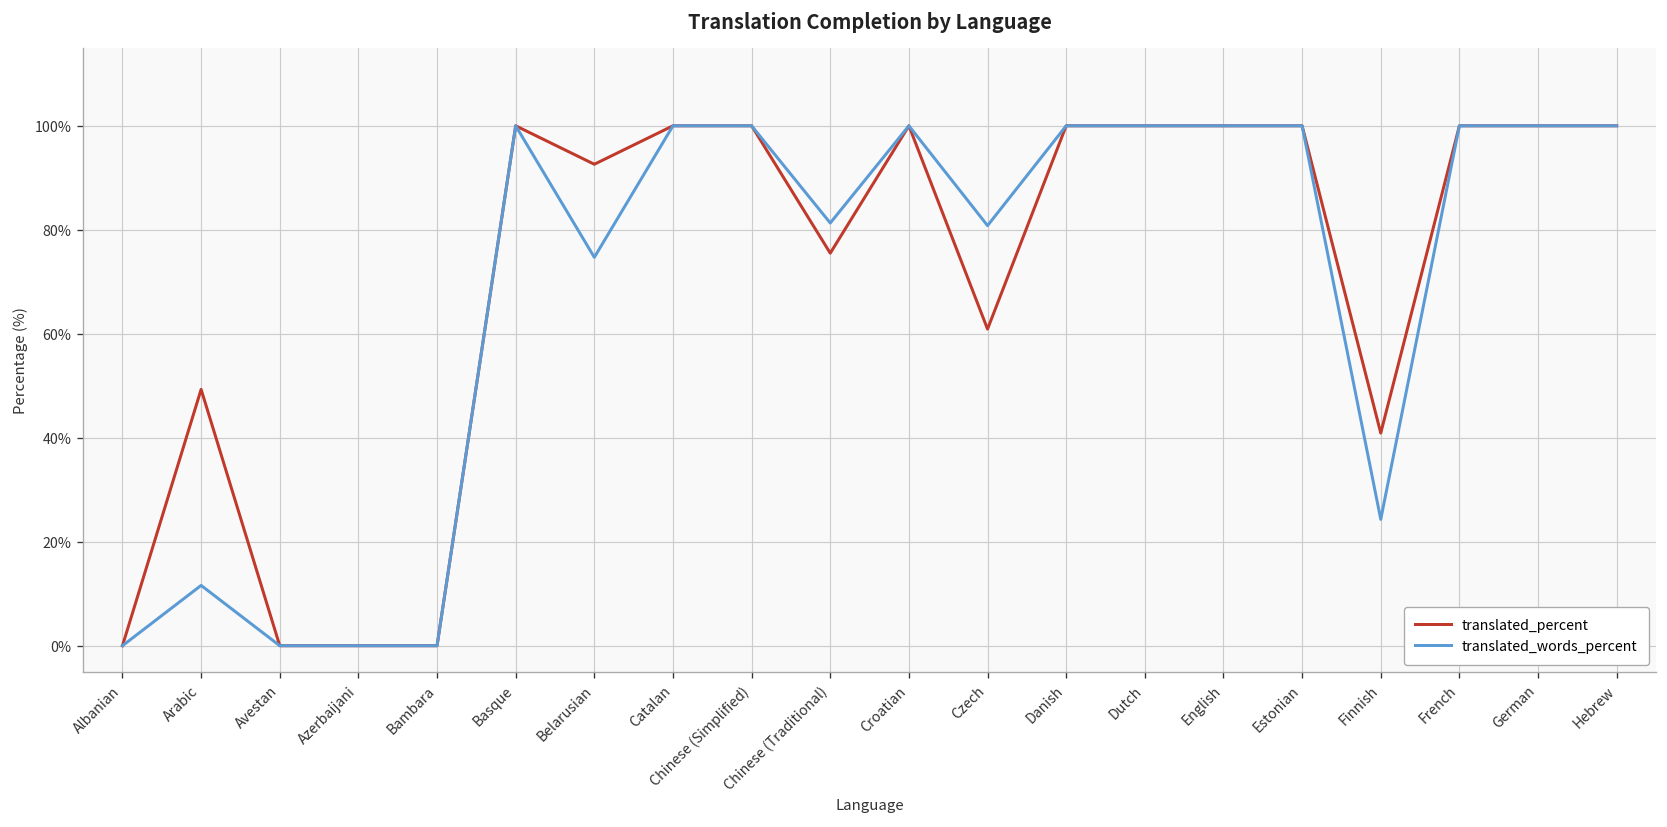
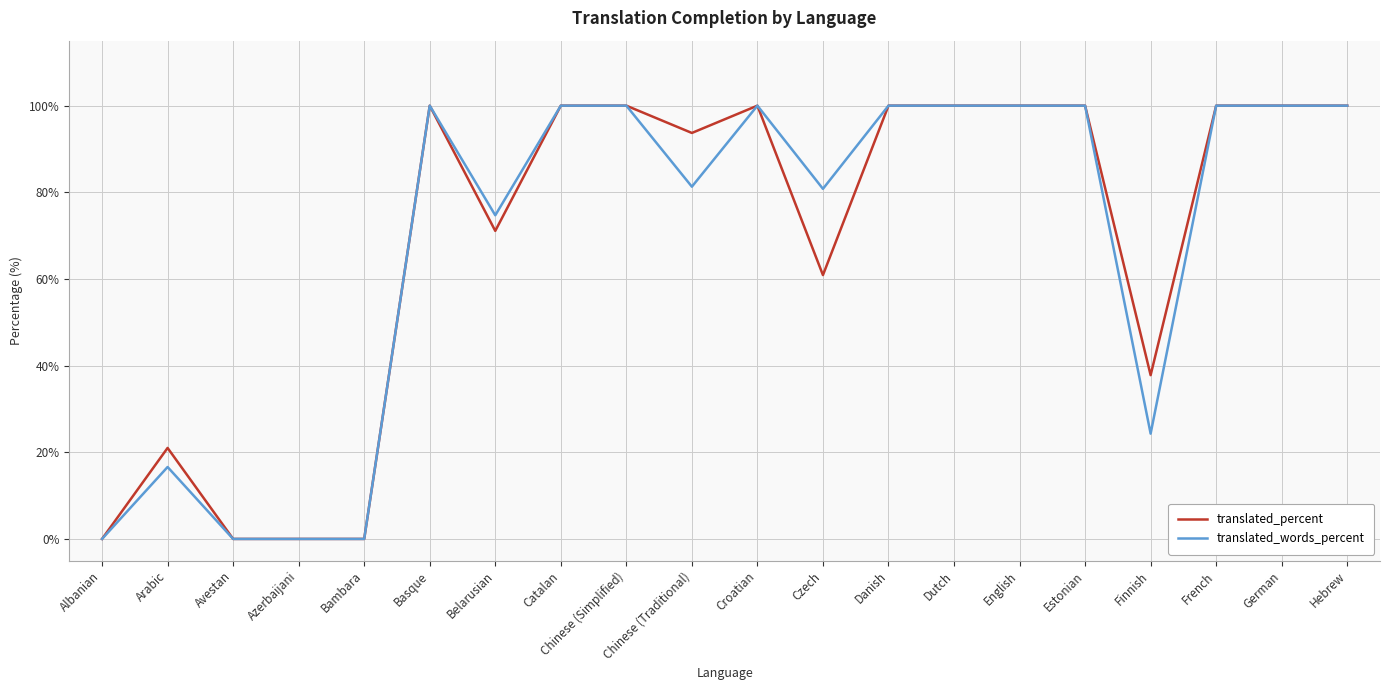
  {
    "translated_percent": {
-     "Arabic": "49%",
-     "Belarusian": "93%",
-     "Chinese (Traditional)": "76%",
+     "Arabic": "21%",
+     "Belarusian": "71%",
+     "Chinese (Traditional)": "94%",
      "Czech": "61%",
-     "Finnish": "41%"
+     "Finnish": "38%"
    },
    "translated_words_percent": {
-     "Arabic": "12%",
+     "Arabic": "17%",
      "Belarusian": "75%",
      "Chinese (Traditional)": "81%",
      "Czech": "81%",
      "Finnish": "24%"
    }
  }
